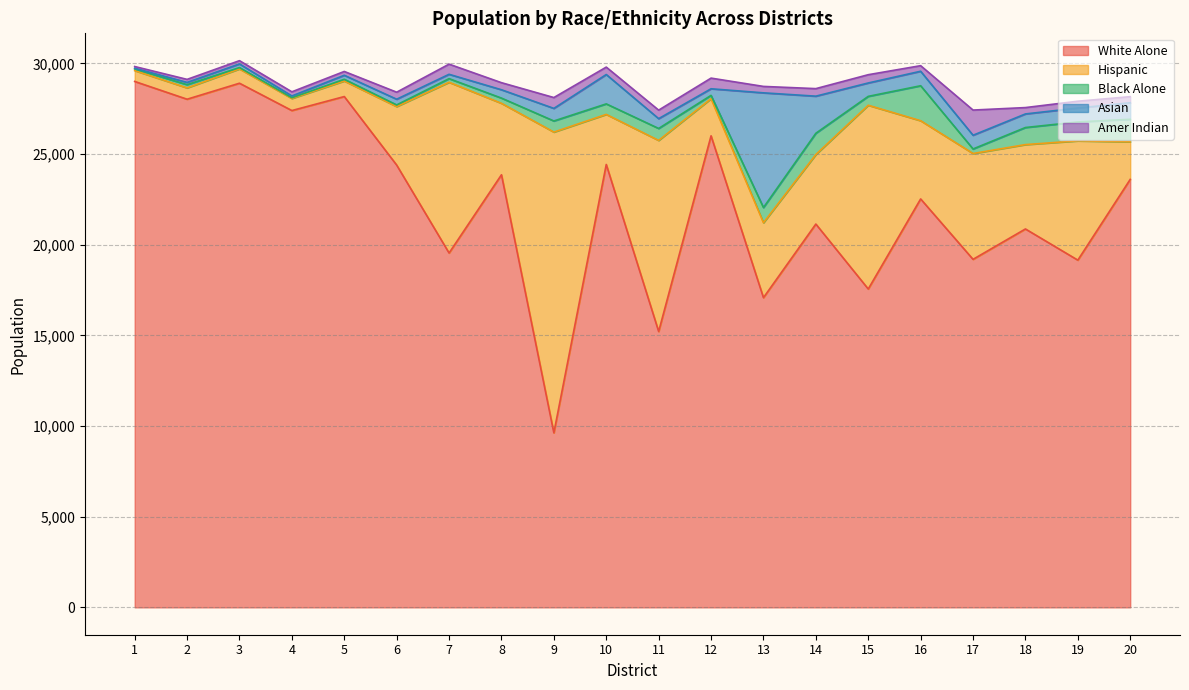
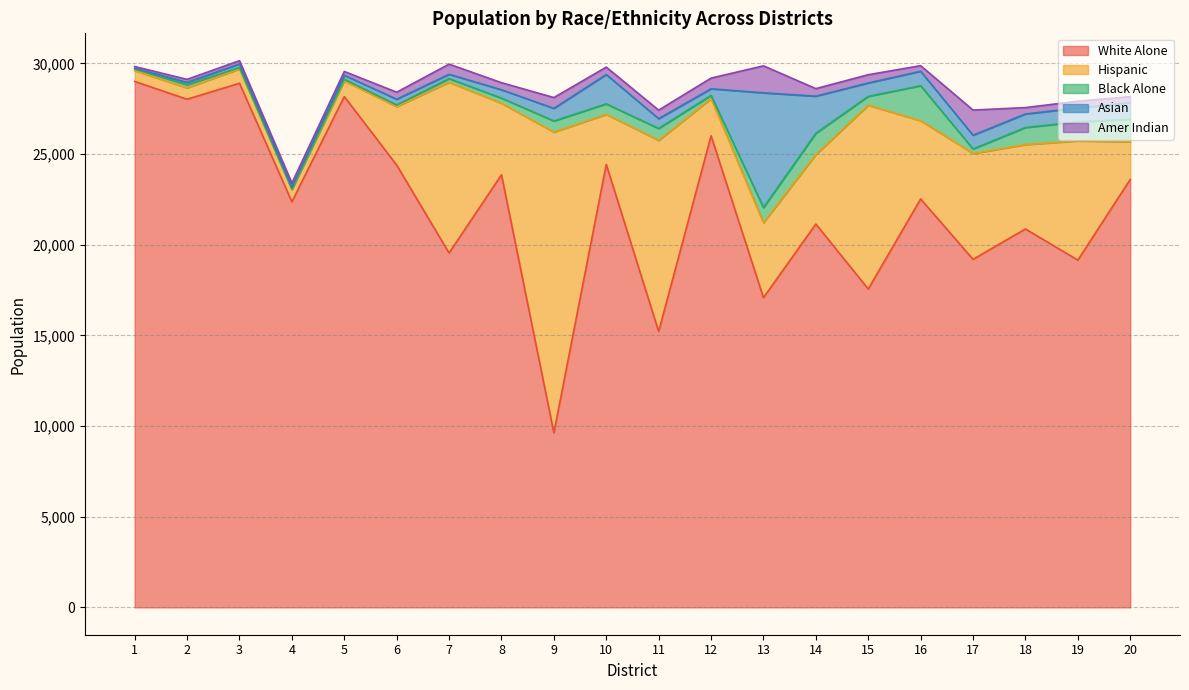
  {
    "White Alone": {
      "1": "29,000",
      "2": "28,000",
      "3": "28,900",
-     "4": "27,400",
+     "4": "22,400",
      "5": "28,200",
      "6": "24,400",
      "7": "19,500",
      "8": "23,900",
      "9": "9,600",
      "10": "24,400",
      "11": "15,200",
      "12": "26,000",
      "13": "17,100",
      "14": "21,100",
      "15": "17,600",
      "16": "22,500",
      "17": "19,200",
      "18": "20,900",
      "19": "19,200",
      "20": "23,600"
    },
    "Hispanic": {
      "2": "600",
      "7": "9,400",
      "8": "3,900",
      "9": "16,600",
      "10": "2,800",
      "11": "10,500",
      "12": "2,000",
      "13": "4,100",
      "14": "3,800",
      "15": "10,100",
      "16": "4,300",
      "17": "5,800",
      "18": "4,700",
      "19": "6,600",
      "20": "2,100"
    },
    "Black Alone": {
      "7": "200",
      "8": "300",
      "9": "600",
      "10": "600",
      "11": "700",
      "12": "200",
      "13": "800",
      "14": "1,200",
      "15": "500",
      "16": "1,900",
      "17": "300",
      "18": "900"
    },
    "Asian": {
      "3": "200",
      "5": "200",
      "6": "300",
      "7": "200",
      "8": "500",
      "9": "700",
      "10": "1,600",
      "11": "500",
      "12": "400",
      "13": "6,300",
      "14": "2,000",
      "15": "700",
      "16": "800",
      "17": "800",
      "18": "700"
    },
    "Amer Indian": {
      "2": "200",
      "3": "200",
      "4": "200",
      "5": "200",
      "6": "400",
      "7": "600",
      "8": "400",
      "9": "600",
      "10": "400",
      "11": "500",
      "12": "600",
-     "13": "400",
+     "13": "1,500",
      "14": "400",
      "15": "500",
      "16": "300",
      "17": "1,400",
      "18": "400"
    }
  }
